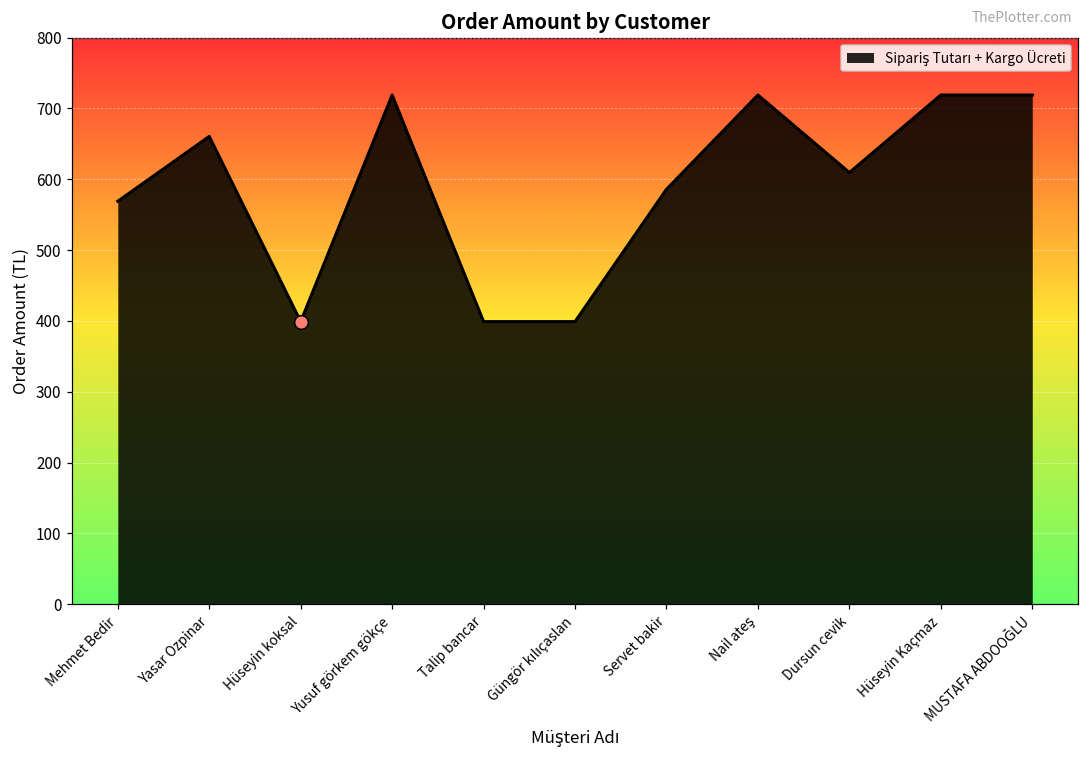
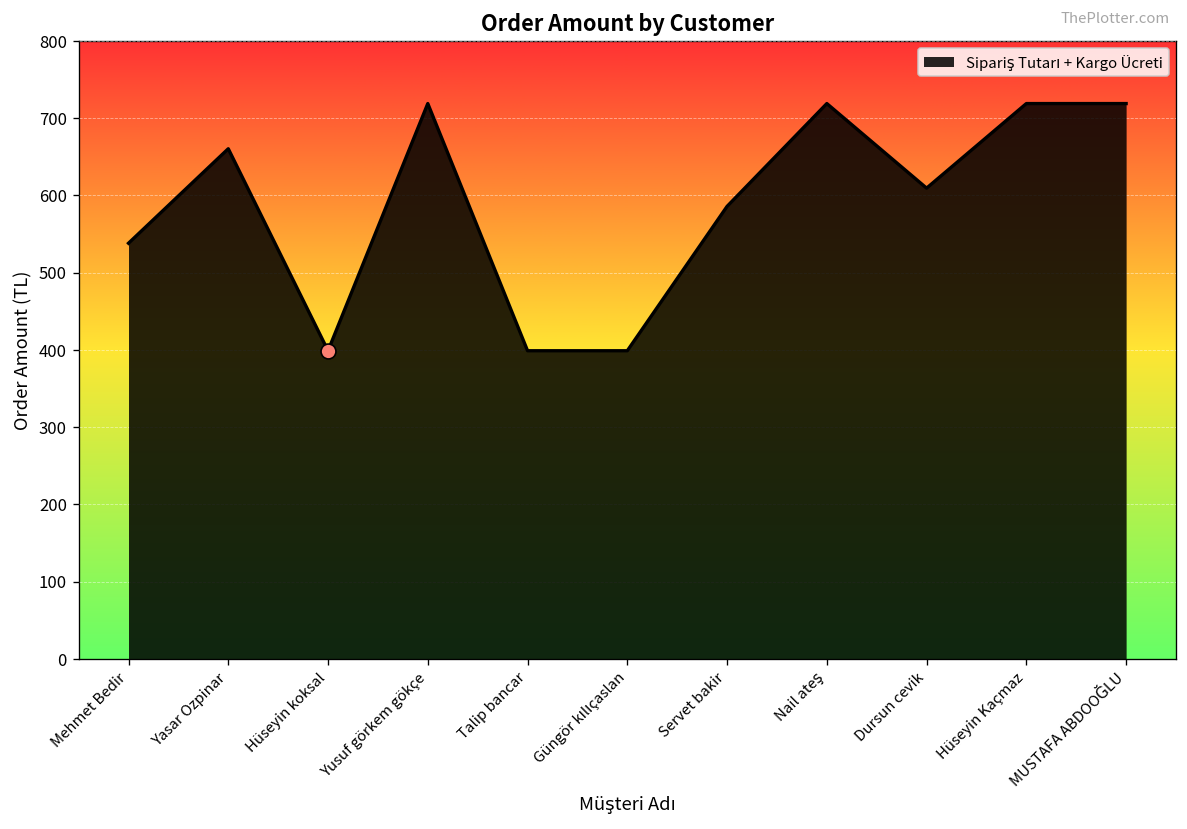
  {
    "Sipariş Tutarı + Kargo Ücreti": {
-     "Mehmet Bedir": 570,
+     "Mehmet Bedir": 540,
      "Yasar Ozpinar": 660,
      "Yusuf görkem gökçe": 720,
      "Talip bancar": 400,
      "Güngör kılıçaslan": 400,
      "Servet bakir": 590,
      "Nail ateş": 720,
      "Dursun cevik": 610,
      "Hüseyin Kaçmaz": 720,
      "MUSTAFA ABDOOĞLU": 720
    }
  }
